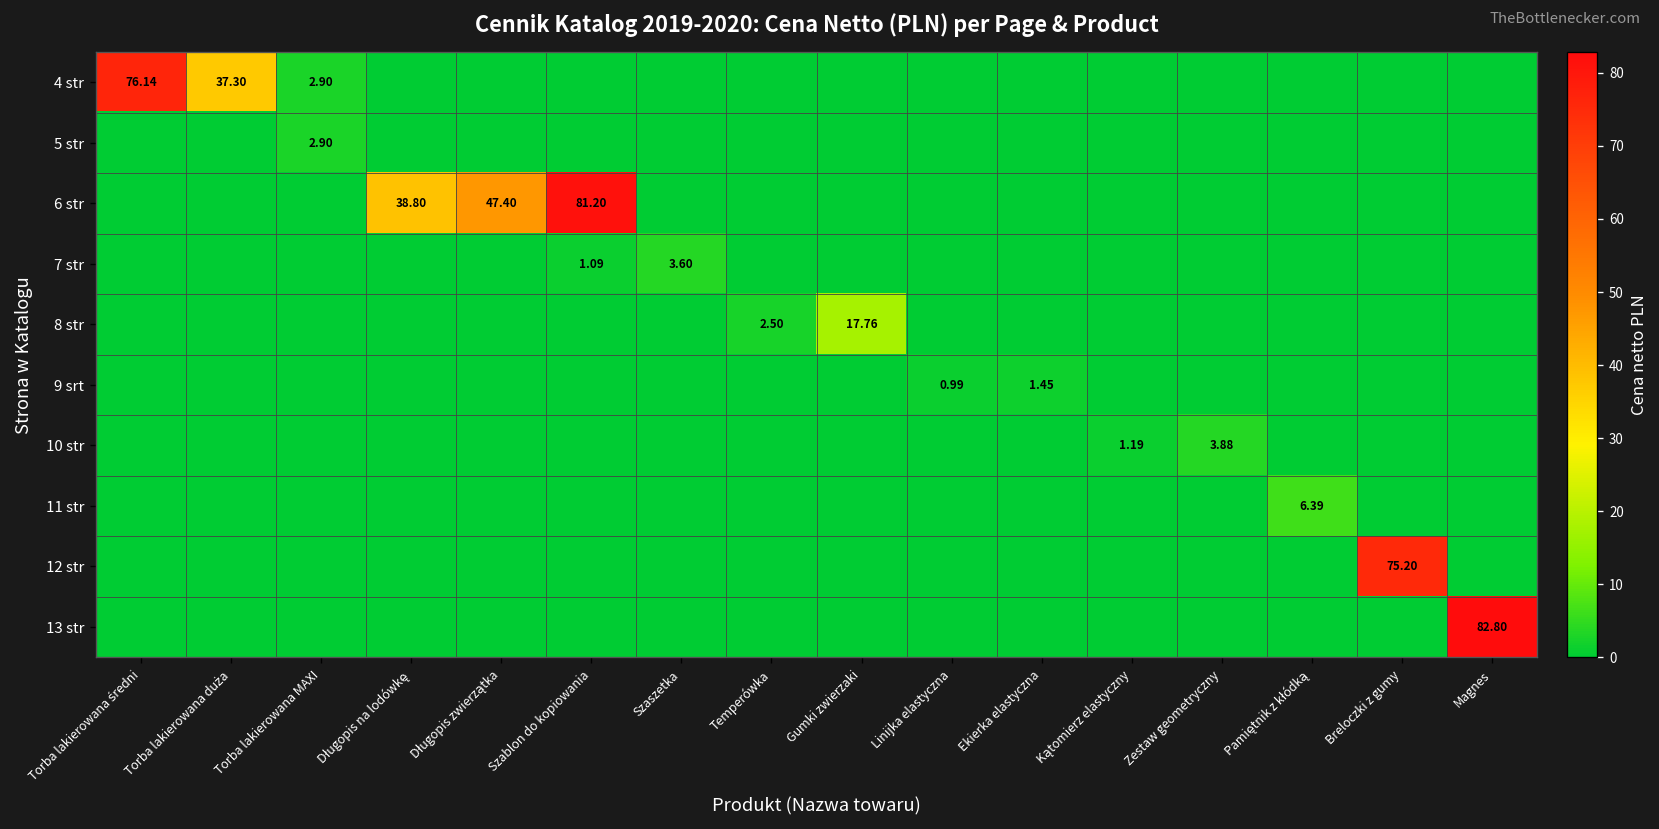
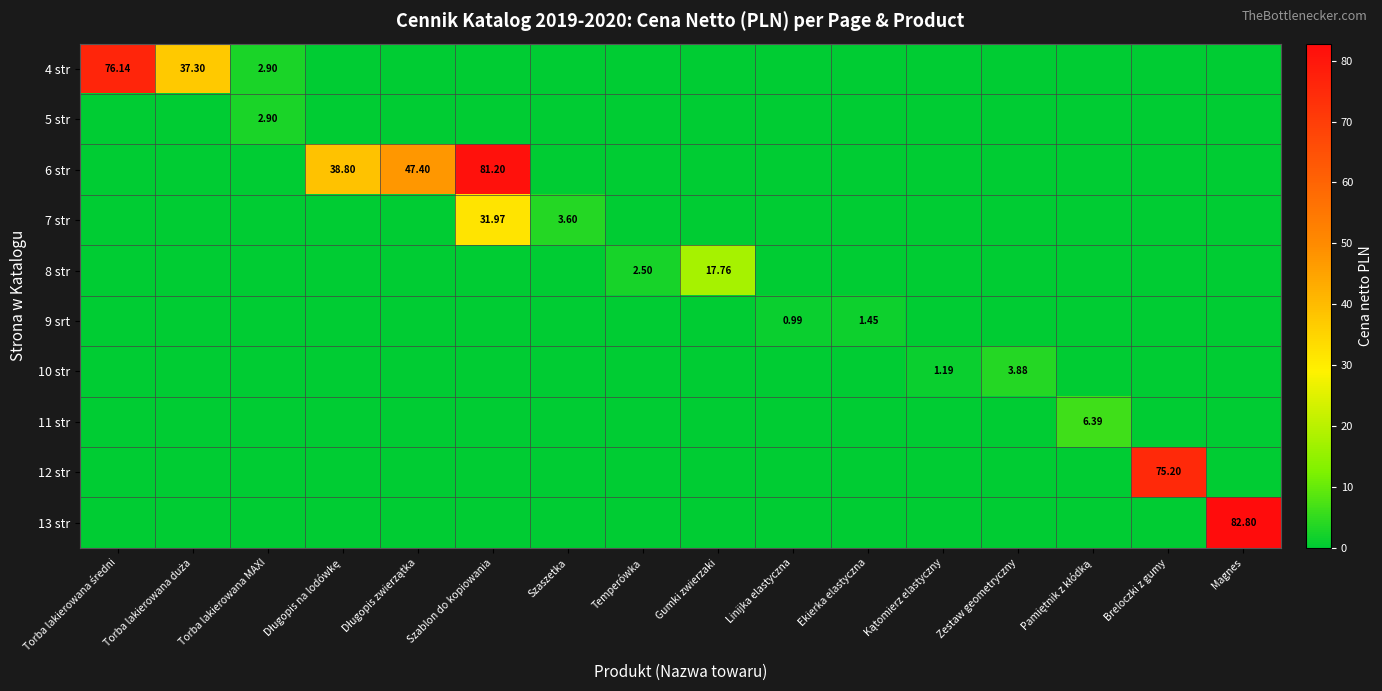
  {
    "4 str": {
      "Torba lakierowana średni": 76.14,
      "Torba lakierowana duża": 37.30,
      "Torba lakierowana MAXI": 2.90
    },
    "5 str": {
      "Torba lakierowana MAXI": 2.90
    },
    "6 str": {
      "Długopis na lodówkę": 38.80,
      "Długopis zwierzątka": 47.40,
      "Szablon do kopiowania": 81.20
    },
    "7 str": {
-     "Szablon do kopiowania": 1.09,
+     "Szablon do kopiowania": 31.97,
      "Szaszetka": 3.60
    },
    "8 str": {
      "Temperówka": 2.50,
      "Gumki zwierzaki": 17.76
    },
    "9 srt": {
      "Linijka elastyczna": 0.99,
      "Ekierka elastyczna": 1.45
    },
    "10 str": {
      "Kątomierz elastyczny": 1.19,
      "Zestaw geometryczny": 3.88
    },
    "11 str": {
      "Pamiętnik z kłódką": 6.39
    },
    "12 str": {
      "Breloczki z gumy": 75.20
    },
    "13 str": {
      "Magnes": 82.80
    }
  }
